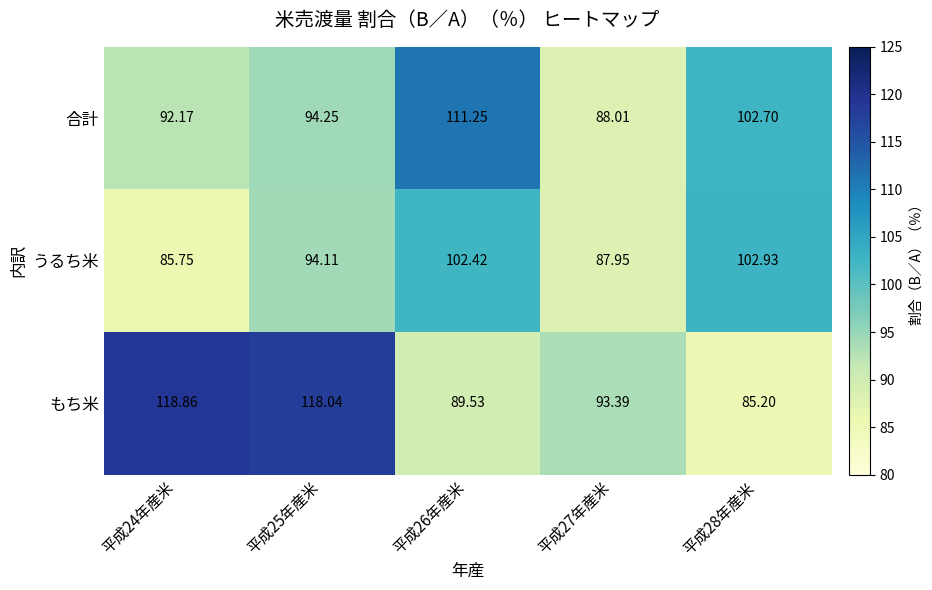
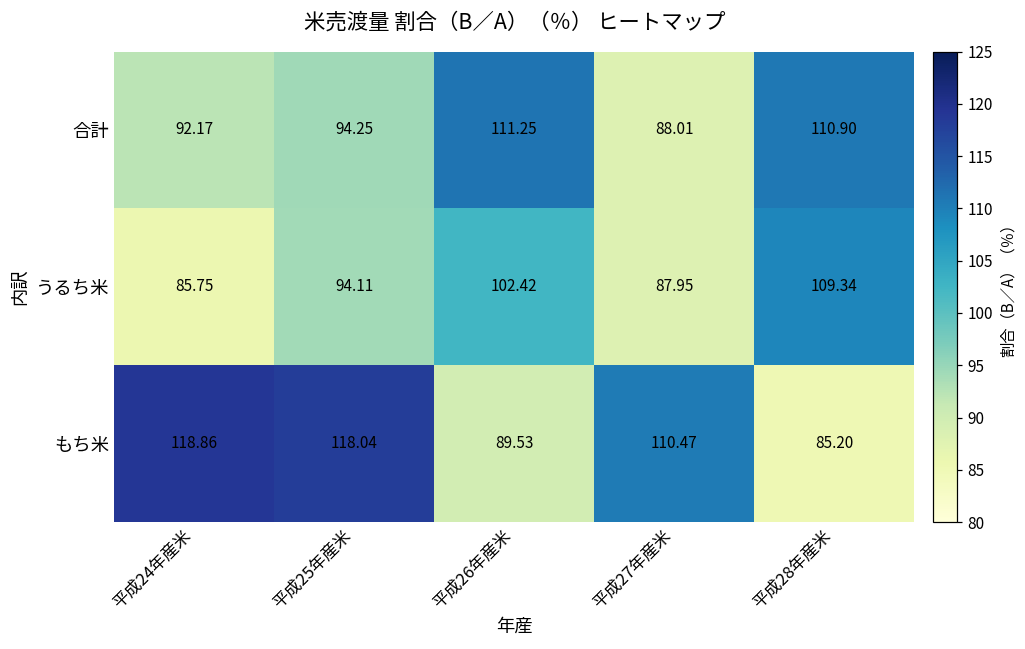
  {
    "合計": {
      "平成24年産米": 92.17,
      "平成25年産米": 94.25,
      "平成26年産米": 111.25,
      "平成27年産米": 88.01,
-     "平成28年産米": 102.70
+     "平成28年産米": 110.90
    },
    "うるち米": {
      "平成24年産米": 85.75,
      "平成25年産米": 94.11,
      "平成26年産米": 102.42,
      "平成27年産米": 87.95,
-     "平成28年産米": 102.93
+     "平成28年産米": 109.34
    },
    "もち米": {
      "平成24年産米": 118.86,
      "平成25年産米": 118.04,
      "平成26年産米": 89.53,
-     "平成27年産米": 93.39,
+     "平成27年産米": 110.47,
      "平成28年産米": 85.20
    }
  }
